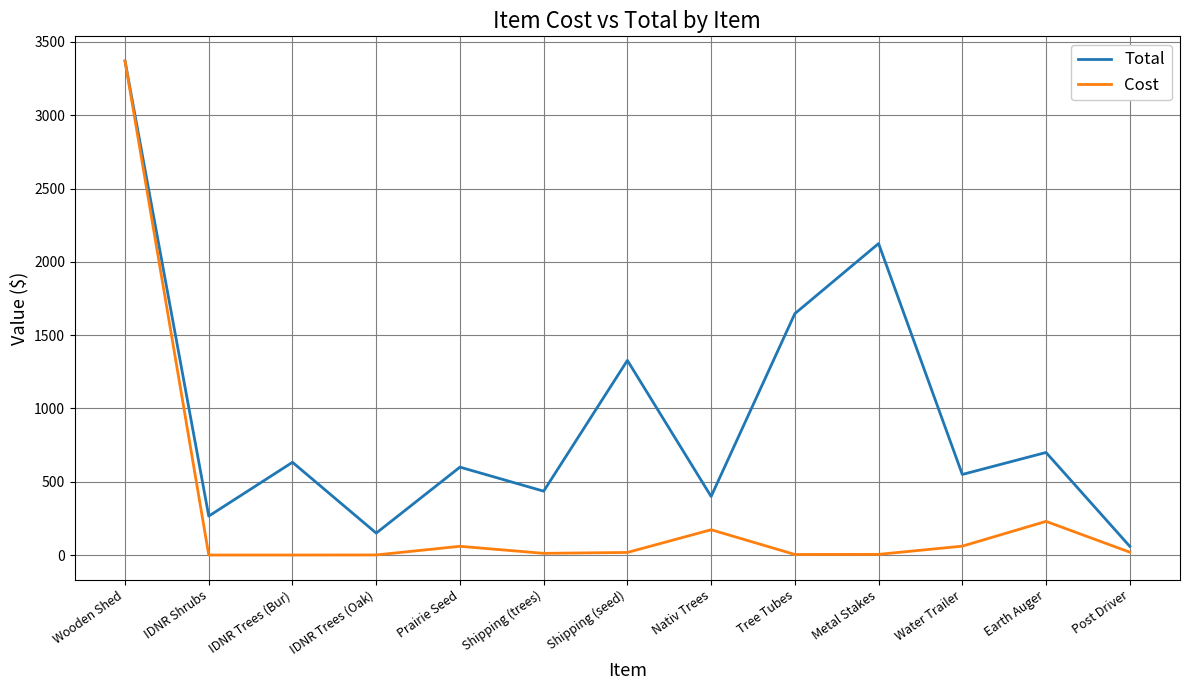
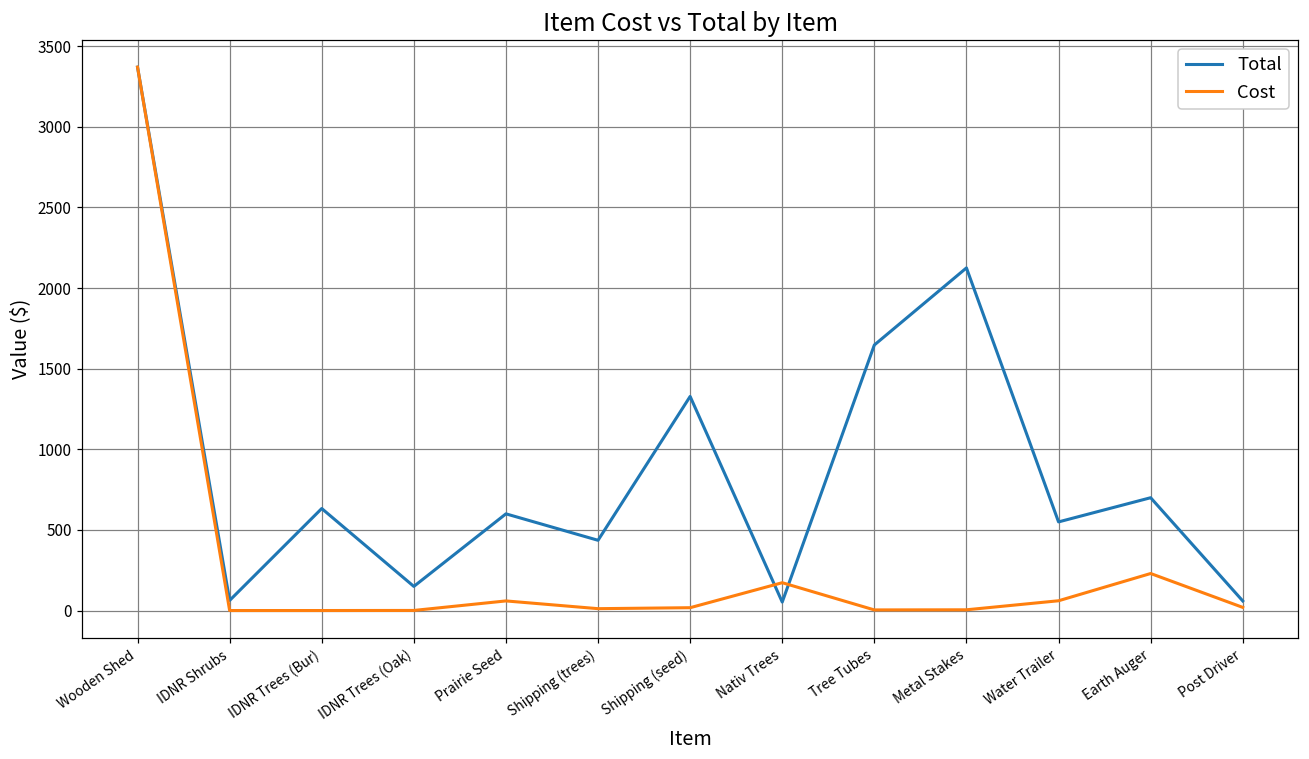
  {
    "Total": {
-     "IDNR Shrubs": 270,
+     "IDNR Shrubs": 60,
      "IDNR Trees (Bur)": 630,
      "IDNR Trees (Oak)": 150,
      "Prairie Seed": 600,
      "Shipping (trees)": 440,
      "Shipping (seed)": 1330,
-     "Nativ Trees": 400,
+     "Nativ Trees": 50,
      "Tree Tubes": 1650,
      "Metal Stakes": 2130,
      "Water Trailer": 550,
      "Earth Auger": 700,
      "Post Driver": 60
    },
    "Cost": {
      "IDNR Shrubs": 0,
      "IDNR Trees (Bur)": 0,
      "IDNR Trees (Oak)": 0,
      "Prairie Seed": 60,
      "Shipping (trees)": 10,
      "Shipping (seed)": 20,
      "Nativ Trees": 170,
      "Tree Tubes": 0,
      "Metal Stakes": 10,
      "Water Trailer": 60,
      "Earth Auger": 230,
      "Post Driver": 20
    }
  }
